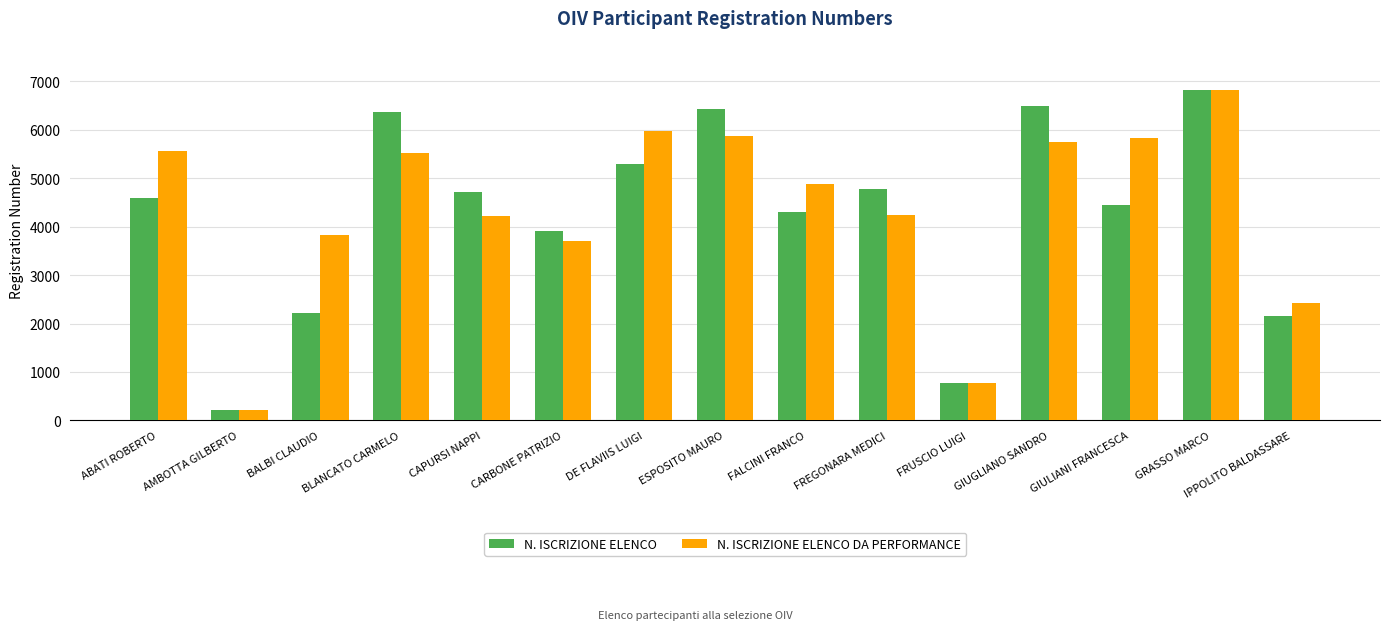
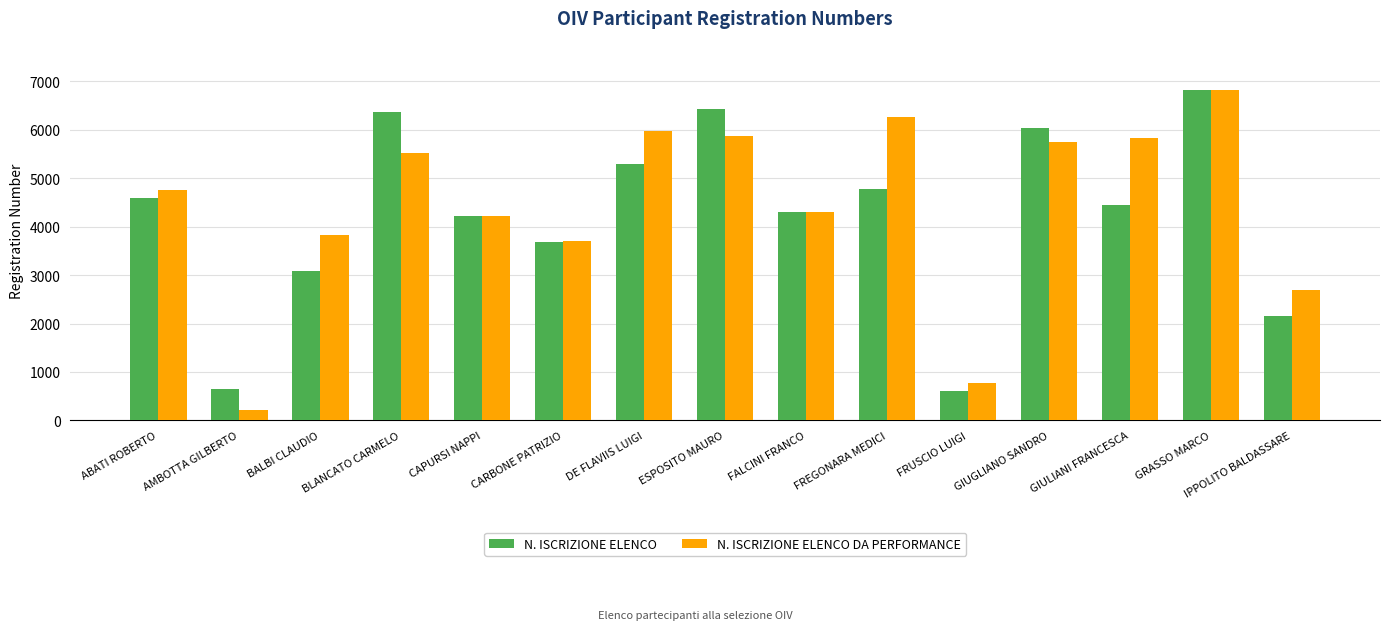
  {
    "N. ISCRIZIONE ELENCO": {
      "ABATI ROBERTO": 4600,
-     "AMBOTTA GILBERTO": 200,
-     "BALBI CLAUDIO": 2200,
+     "AMBOTTA GILBERTO": 600,
+     "BALBI CLAUDIO": 3100,
      "BLANCATO CARMELO": 6400,
-     "CAPURSI NAPPI": 4700,
-     "CARBONE PATRIZIO": 3900,
+     "CAPURSI NAPPI": 4200,
+     "CARBONE PATRIZIO": 3700,
      "DE FLAVIIS LUIGI": 5300,
      "ESPOSITO MAURO": 6400,
      "FALCINI FRANCO": 4300,
      "FREGONARA MEDICI": 4800,
-     "FRUSCIO LUIGI": 800,
-     "GIUGLIANO SANDRO": 6500,
+     "FRUSCIO LUIGI": 600,
+     "GIUGLIANO SANDRO": 6000,
      "GIULIANI FRANCESCA": 4500,
      "GRASSO MARCO": 6800,
      "IPPOLITO BALDASSARE": 2100
    },
    "N. ISCRIZIONE ELENCO DA PERFORMANCE": {
-     "ABATI ROBERTO": 5600,
+     "ABATI ROBERTO": 4800,
      "AMBOTTA GILBERTO": 200,
      "BALBI CLAUDIO": 3800,
      "BLANCATO CARMELO": 5500,
      "CAPURSI NAPPI": 4200,
      "CARBONE PATRIZIO": 3700,
      "DE FLAVIIS LUIGI": 6000,
      "ESPOSITO MAURO": 5900,
-     "FALCINI FRANCO": 4900,
-     "FREGONARA MEDICI": 4300,
+     "FALCINI FRANCO": 4300,
+     "FREGONARA MEDICI": 6300,
      "FRUSCIO LUIGI": 800,
      "GIUGLIANO SANDRO": 5800,
      "GIULIANI FRANCESCA": 5800,
      "GRASSO MARCO": 6800,
-     "IPPOLITO BALDASSARE": 2400
+     "IPPOLITO BALDASSARE": 2700
    }
  }
